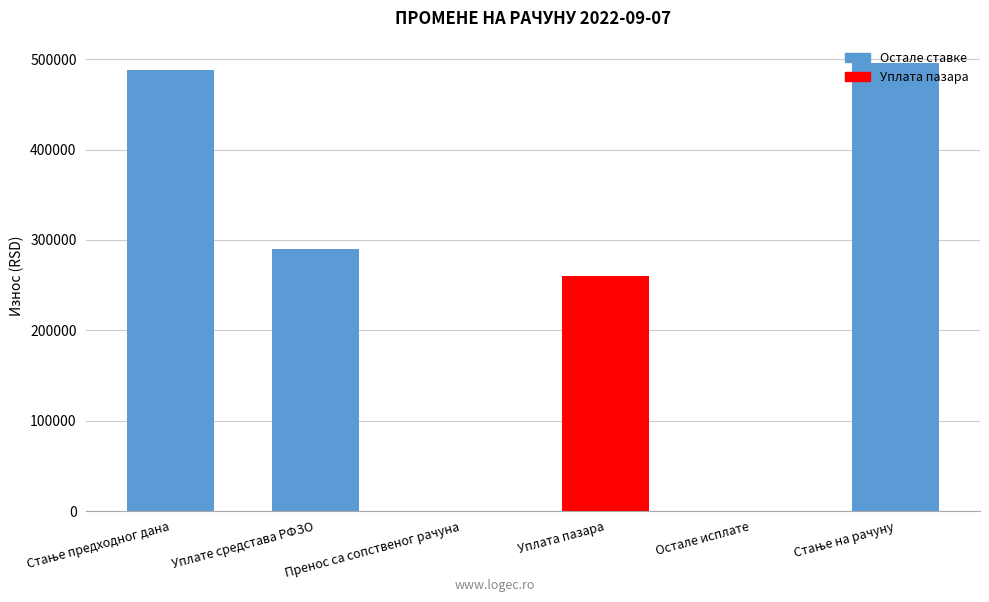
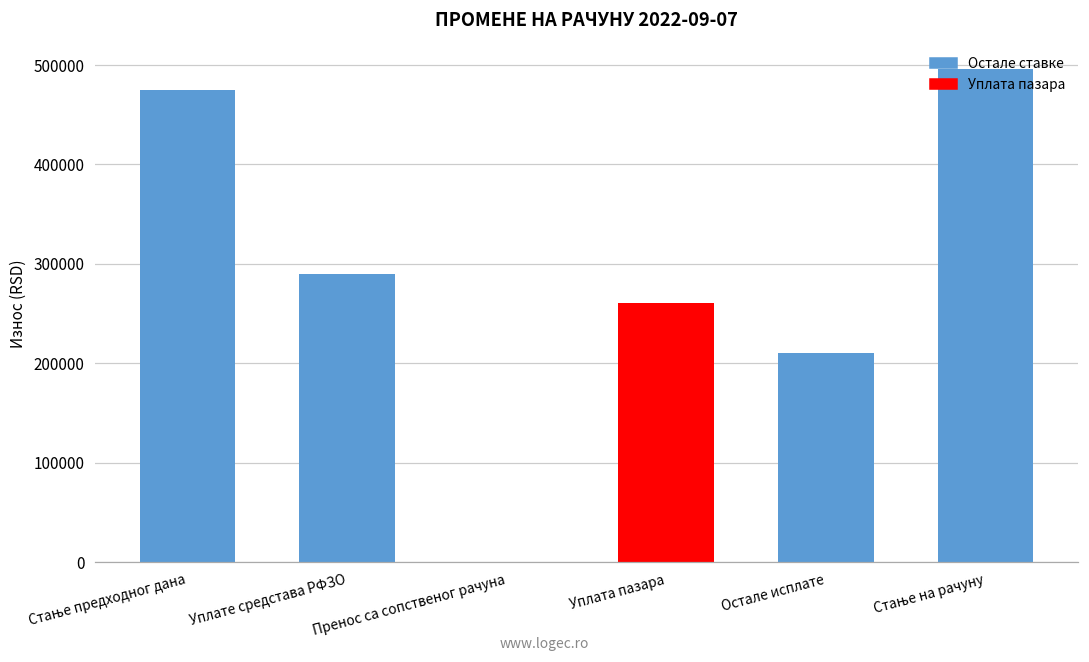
  {
-   "Стање предходног дана": 490000,
+   "Стање предходног дана": 480000,
    "Уплате средстава РФЗО": 290000,
    "Пренос са сопственог рачуна": 0,
    "Уплата пазара": 260000,
-   "Остале исплате": 0,
+   "Остале исплате": 210000,
    "Стање на рачуну": 500000
  }
